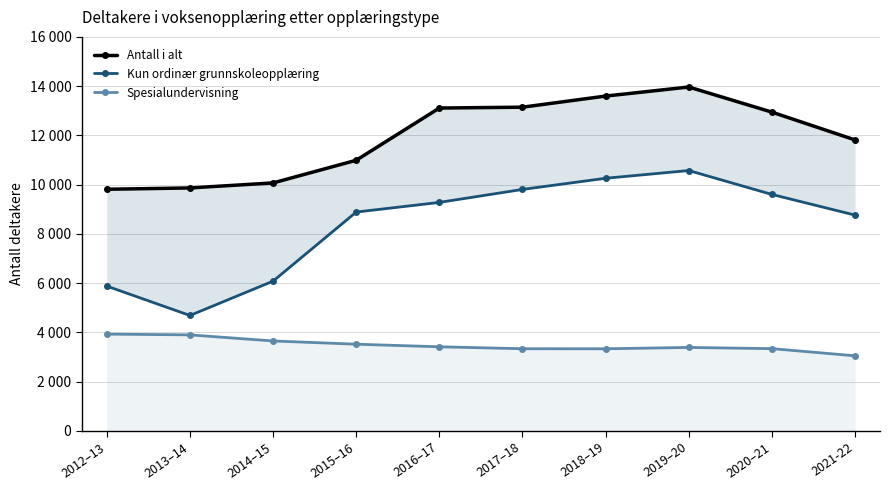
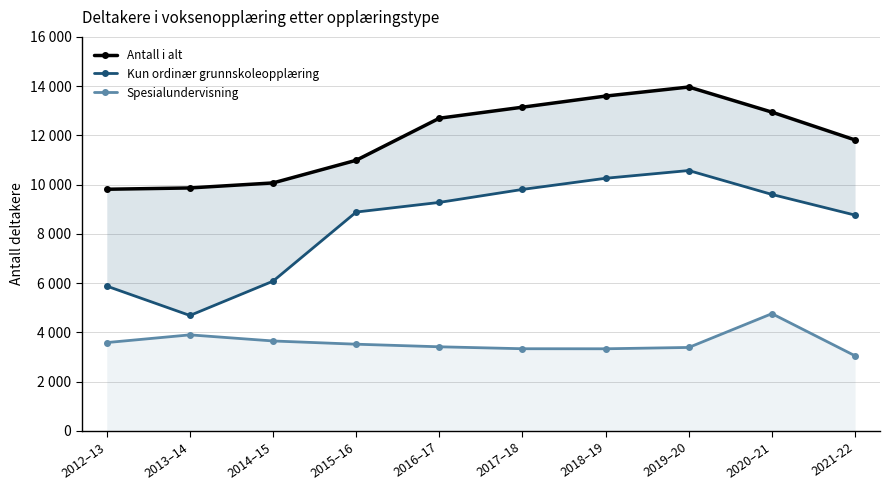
  {
    "Antall i alt": {
      "2012–13": 9800,
      "2013–14": 9900,
      "2014–15": 10100,
      "2015–16": 11000,
-     "2016–17": 13100,
+     "2016–17": 12700,
      "2017–18": 13100,
      "2018–19": 13600,
      "2019–20": 14000,
      "2020–21": 12900,
      "2021-22": 11800
    },
    "Kun ordinær grunnskoleopplæring": {
      "2012–13": 5900,
      "2013–14": 4700,
      "2014–15": 6100,
      "2015–16": 8900,
      "2016–17": 9300,
      "2017–18": 9800,
      "2018–19": 10300,
      "2019–20": 10600,
      "2020–21": 9600,
      "2021-22": 8800
    },
    "Spesialundervisning": {
-     "2012–13": 3900,
+     "2012–13": 3600,
      "2013–14": 3900,
      "2014–15": 3700,
      "2015–16": 3500,
      "2016–17": 3400,
      "2017–18": 3300,
      "2018–19": 3300,
      "2019–20": 3400,
-     "2020–21": 3300,
+     "2020–21": 4800,
      "2021-22": 3100
    }
  }
